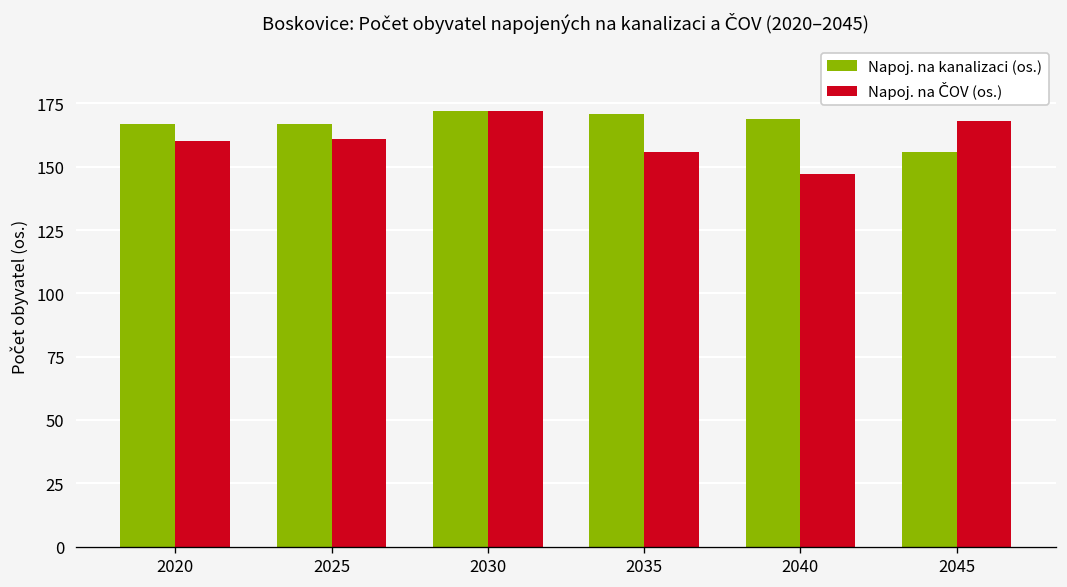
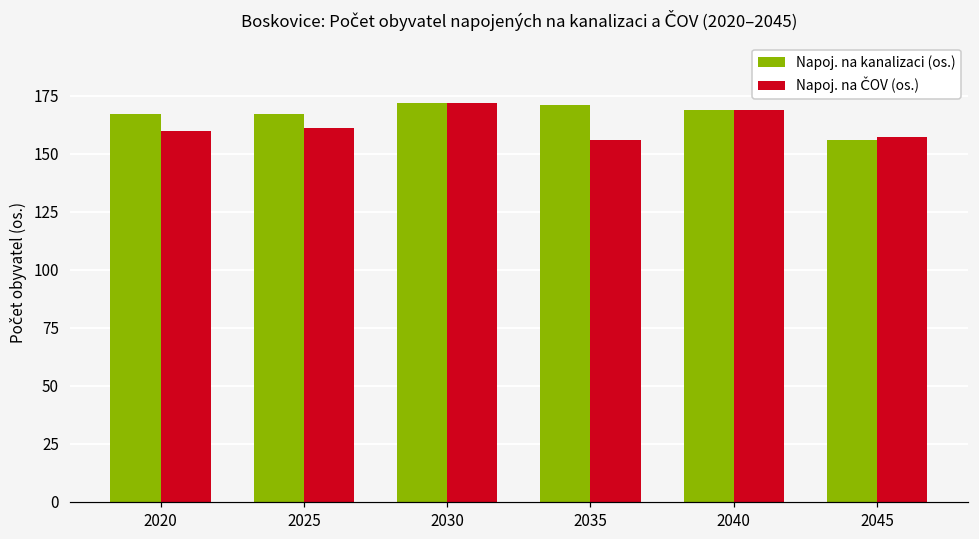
  {
    "Napoj. na kanalizaci (os.)": {
      "2020": 167,
      "2025": 167,
      "2030": 172,
      "2035": 171,
      "2040": 169,
      "2045": 156
    },
    "Napoj. na ČOV (os.)": {
      "2020": 160,
      "2025": 161,
      "2030": 172,
      "2035": 156,
-     "2040": 147,
-     "2045": 168
+     "2040": 169,
+     "2045": 157
    }
  }
